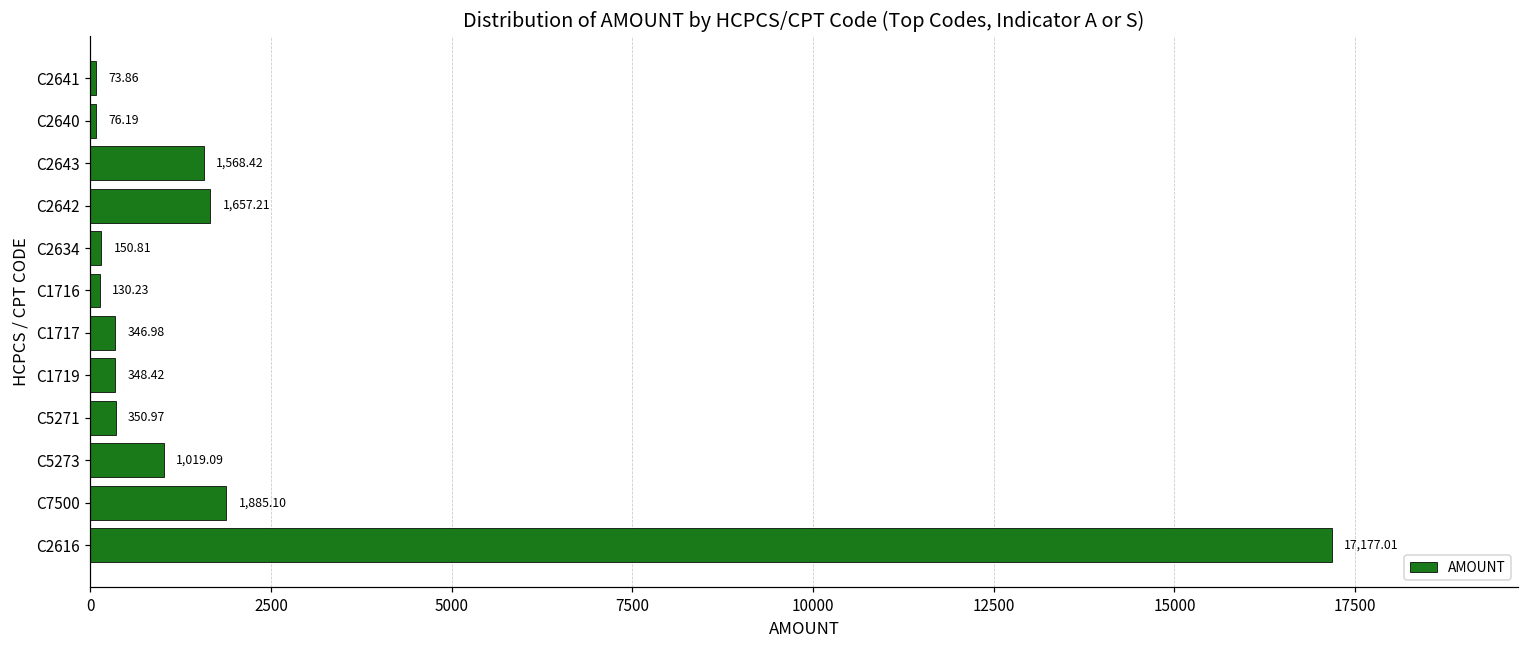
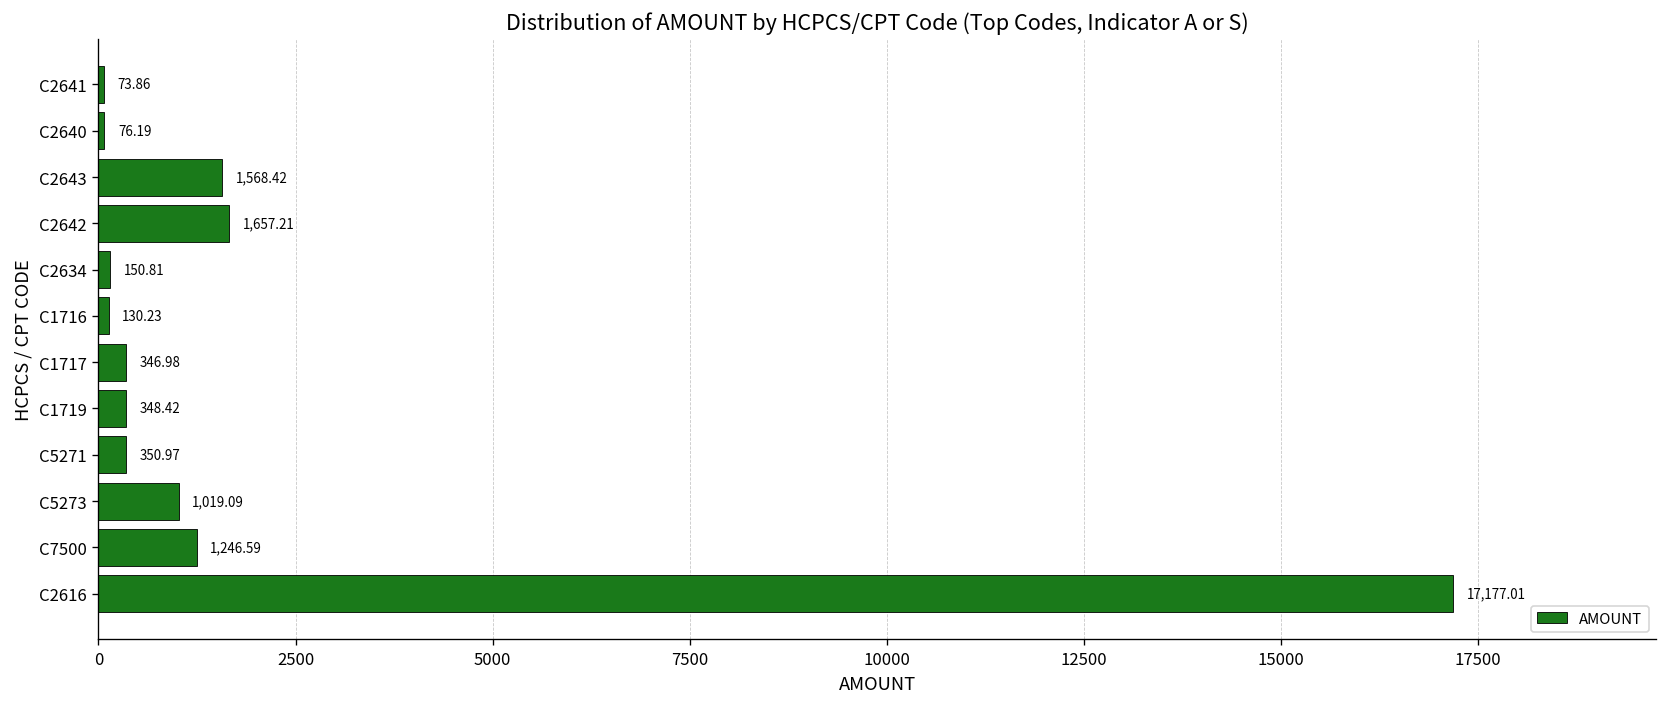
  {
    "C2641": "73.86",
    "C2640": "76.19",
    "C2643": "1,568.42",
    "C2642": "1,657.21",
    "C2634": "150.81",
    "C1716": "130.23",
    "C1717": "346.98",
    "C1719": "348.42",
    "C5271": "350.97",
    "C5273": "1,019.09",
-   "C7500": "1,885.10",
+   "C7500": "1,246.59",
    "C2616": "17,177.01"
  }
